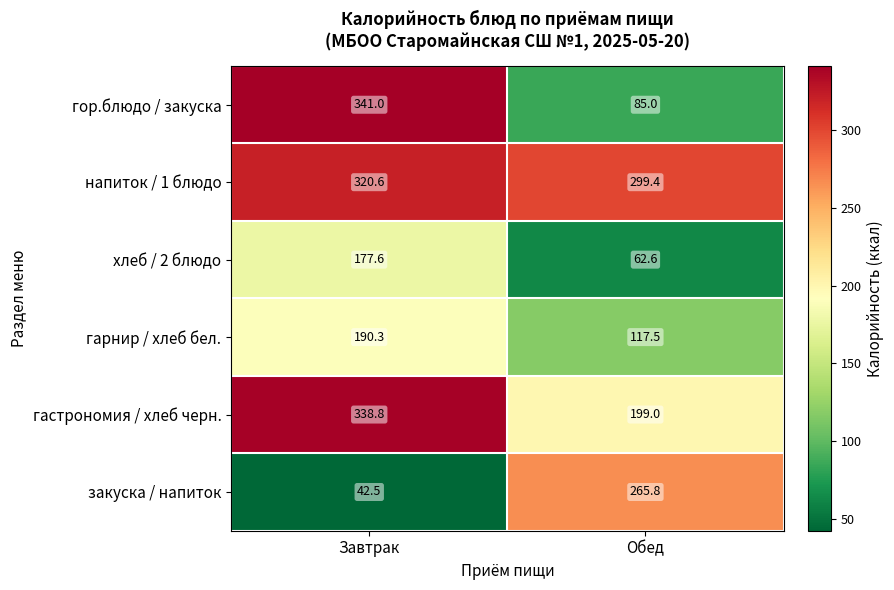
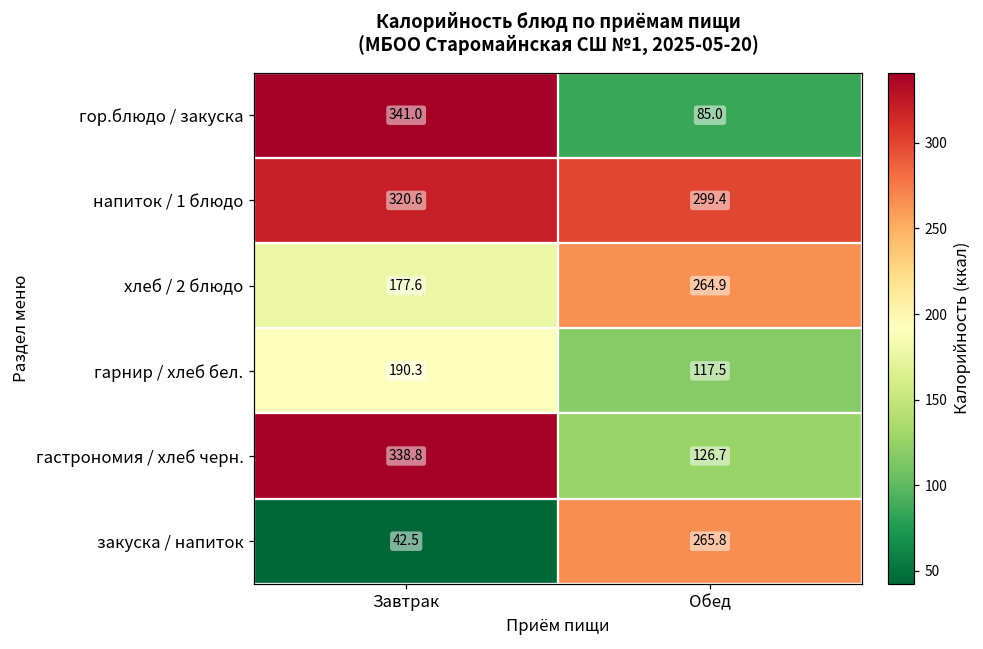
  {
    "хлеб / 2 блюдо": {
-     "Обед": 62.6
+     "Обед": 264.9
    },
    "гастрономия / хлеб черн.": {
-     "Обед": 199.0
+     "Обед": 126.7
    }
  }
